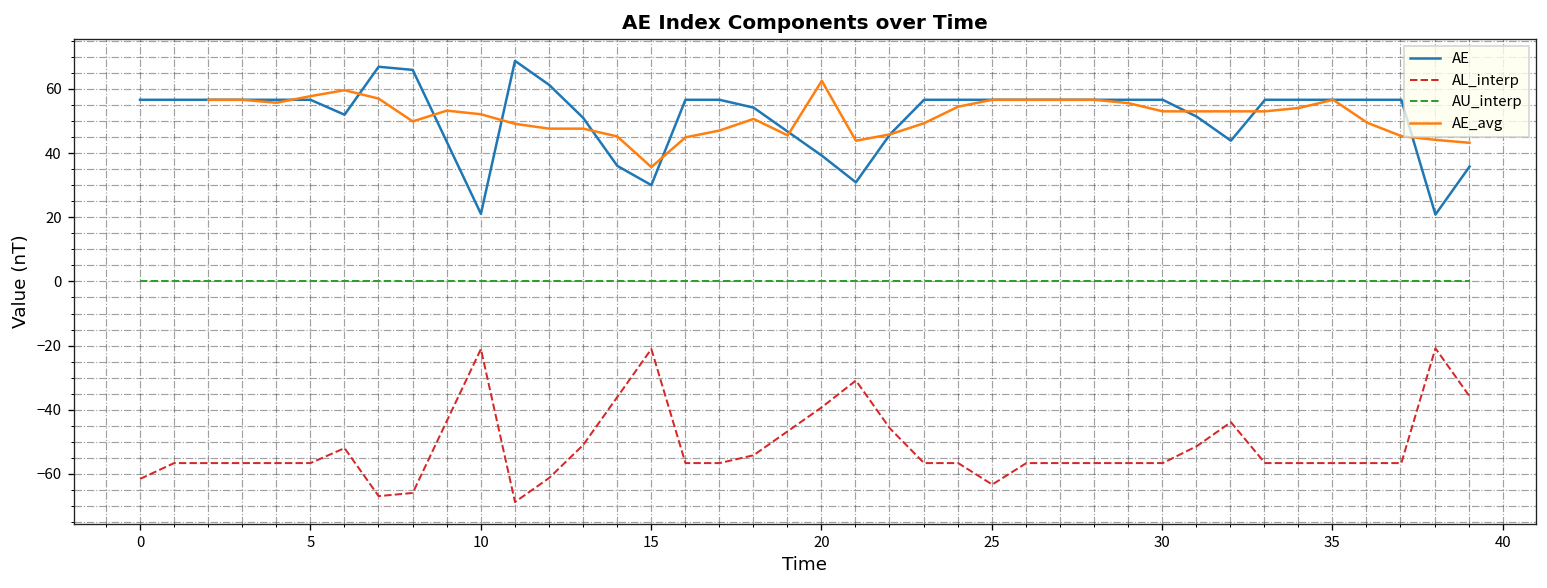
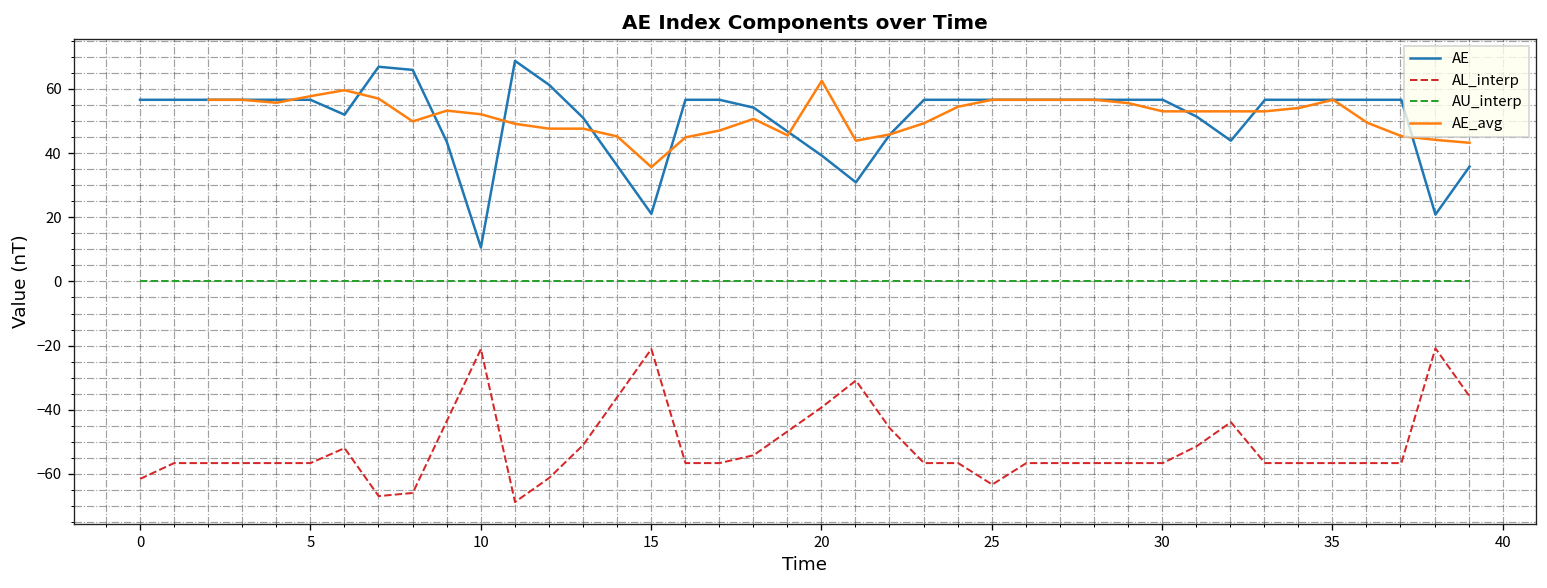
  {
    "AE": {
      "0": 57,
      "5": 57,
-     "10": 21,
-     "15": 30,
+     "10": 11,
+     "15": 21,
      "20": 39
    },
    "AL_interp": {
      "0": -62,
      "5": -57,
      "10": -21,
      "15": -21,
      "20": -39,
      "25": -63
    },
    "AU_interp": {
      "0": 0,
      "5": 0,
      "10": 0,
      "15": 0,
      "20": 0,
      "25": 0
    },
    "AE_avg": {
      "5": 58,
      "10": 52,
      "15": 36,
      "20": 63
    }
  }
